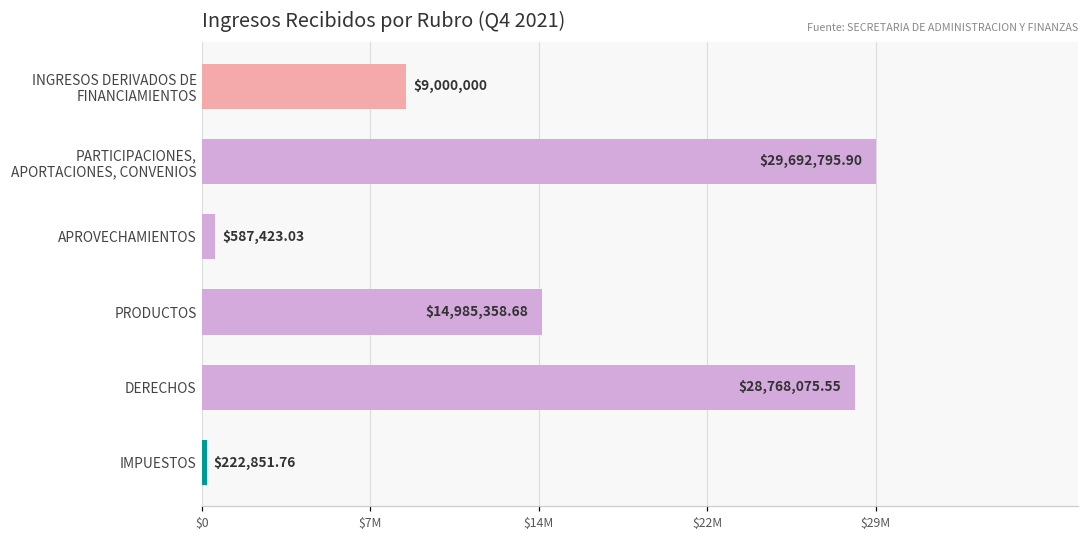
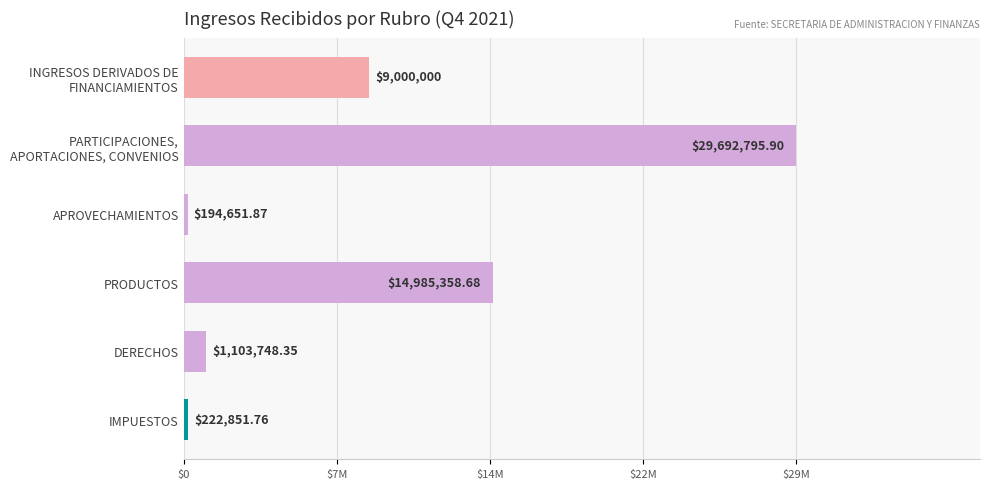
  {
    "INGRESOS DERIVADOS DE FINANCIAMIENTOS": "$9,000,000",
    "PARTICIPACIONES, APORTACIONES, CONVENIOS": "$29,692,795.90",
-   "APROVECHAMIENTOS": "$587,423.03",
+   "APROVECHAMIENTOS": "$194,651.87",
    "PRODUCTOS": "$14,985,358.68",
-   "DERECHOS": "$28,768,075.55",
+   "DERECHOS": "$1,103,748.35",
    "IMPUESTOS": "$222,851.76"
  }
